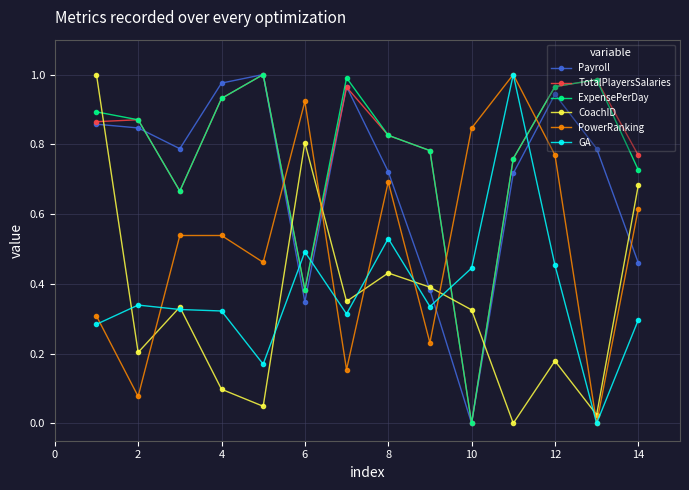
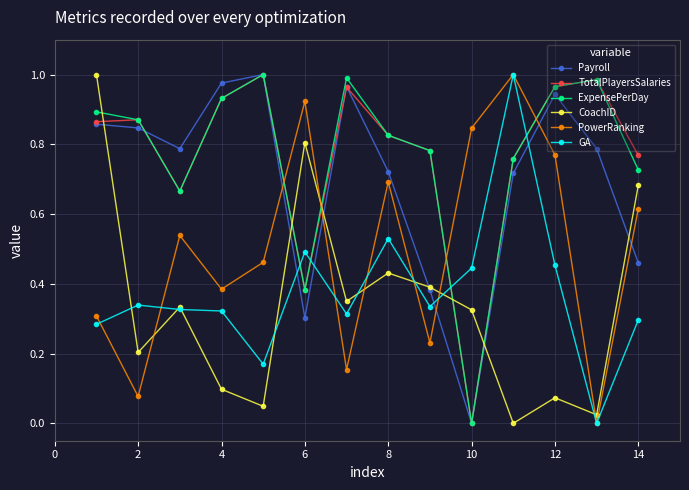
  {
    "Payroll": {
      "2": 0.85,
      "4": 0.98,
-     "6": 0.35,
+     "6": 0.30,
      "8": 0.72,
      "14": 0.46
    },
    "TotalPlayersSalaries": {
      "14": 0.77
    },
    "ExpensePerDay": {
      "14": 0.73
    },
    "CoachID": {
      "2": 0.20,
      "4": 0.10,
      "6": 0.80,
      "8": 0.43,
      "10": 0.33,
-     "12": 0.18,
+     "12": 0.07,
      "14": 0.68
    },
    "PowerRanking": {
      "2": 0.08,
-     "4": 0.54,
+     "4": 0.38,
      "6": 0.92,
      "8": 0.69,
      "10": 0.85,
      "12": 0.77,
      "14": 0.62
    },
    "GA": {
      "2": 0.34,
      "4": 0.32,
      "6": 0.49,
      "8": 0.53,
      "10": 0.44,
      "12": 0.45,
      "14": 0.30
    }
  }
